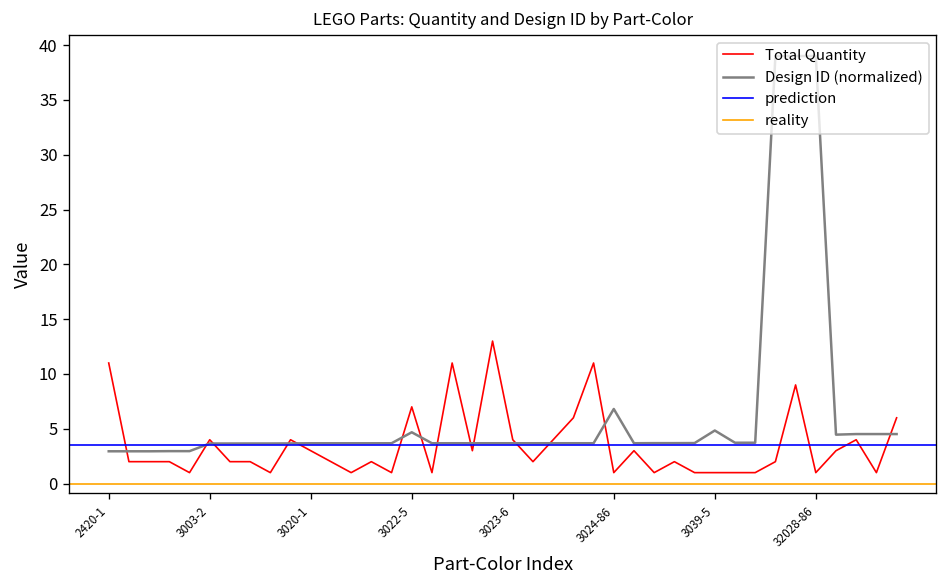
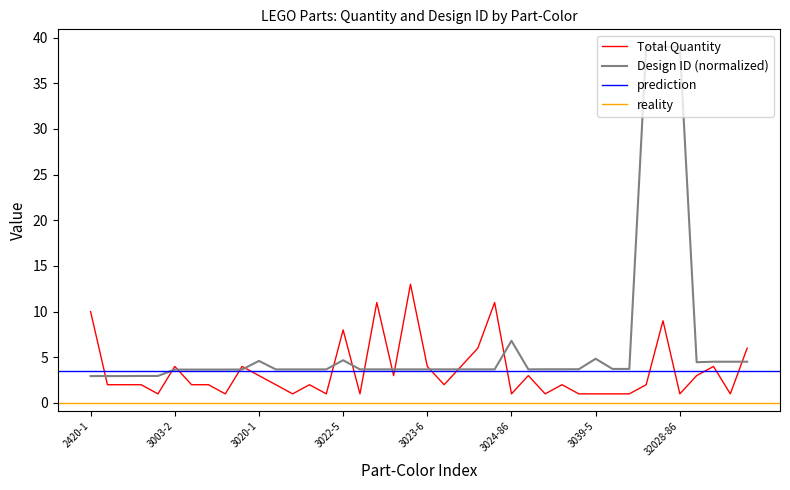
  {
    "Total Quantity": {
-     "2420-1": 11,
+     "2420-1": 10,
      "3003-2": 4,
      "3020-1": 3,
-     "3022-5": 7,
+     "3022-5": 8,
      "3023-6": 4,
      "3024-86": 1,
      "3039-5": 1,
      "32028-86": 1
    },
    "Design ID (normalized)": {
      "2420-1": 3,
      "3003-2": 4,
-     "3020-1": 4,
+     "3020-1": 5,
      "3022-5": 5,
      "3023-6": 4,
      "3024-86": 7,
      "3039-5": 5
    }
  }
